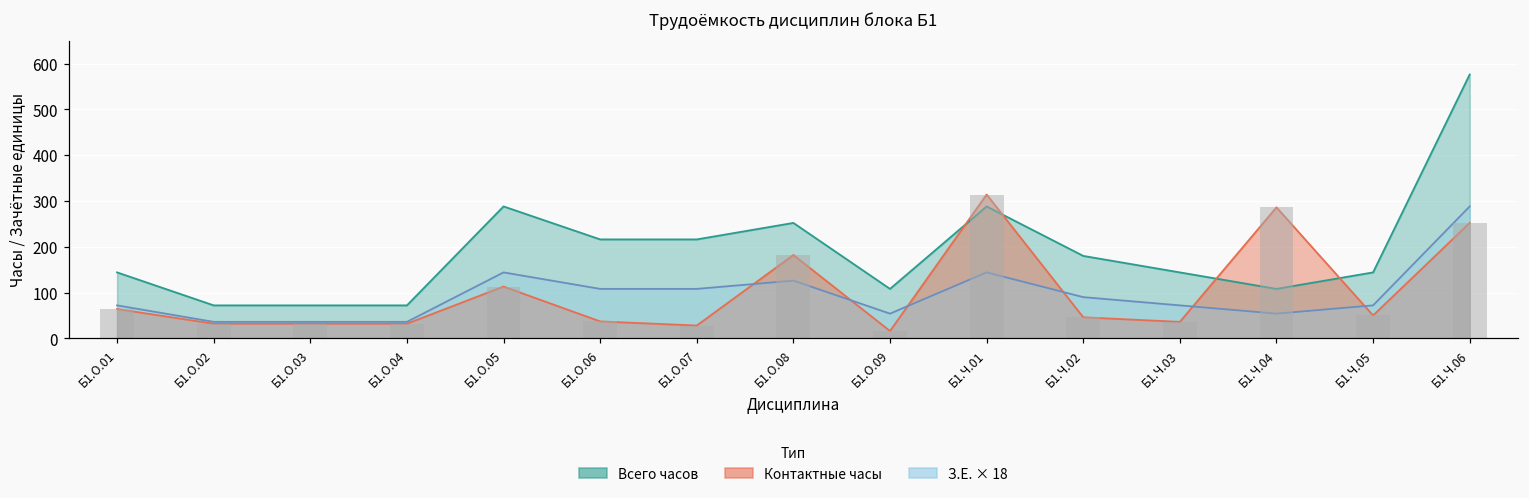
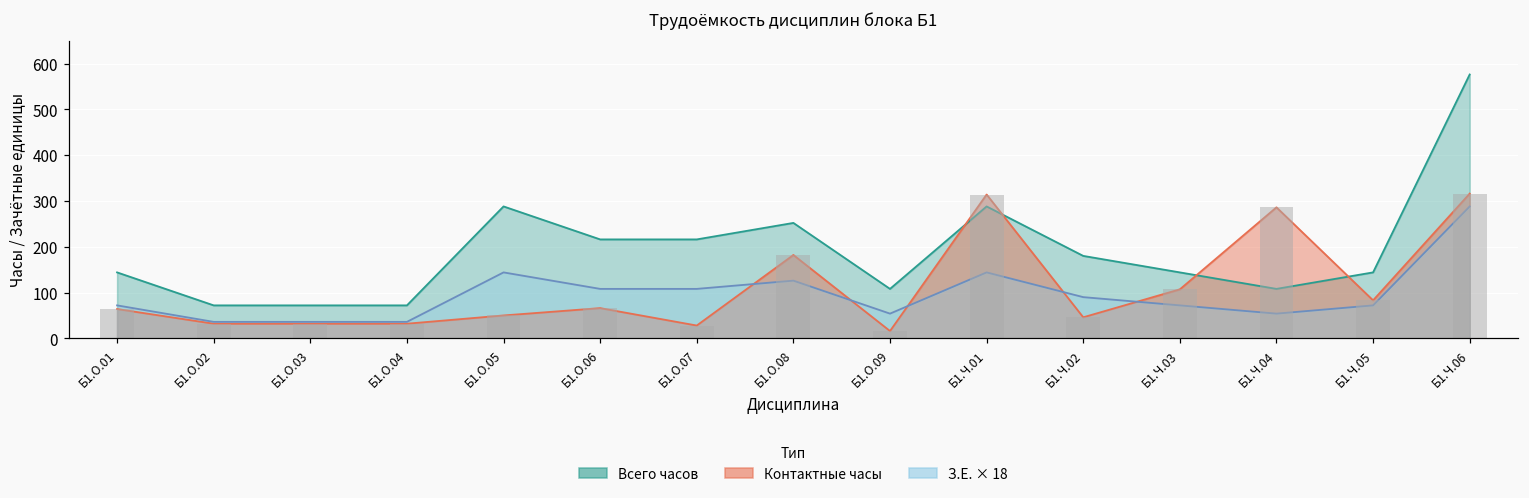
  {
    "Контактные часы": {
      "Б1.О.01": 60,
-     "Б1.О.05": 110,
-     "Б1.О.06": 40,
+     "Б1.О.05": 50,
+     "Б1.О.06": 70,
      "Б1.О.07": 30,
      "Б1.О.08": 180,
      "Б1.О.09": 20,
      "Б1.Ч.01": 310,
      "Б1.Ч.02": 50,
-     "Б1.Ч.03": 40,
+     "Б1.Ч.03": 110,
      "Б1.Ч.04": 290,
-     "Б1.Ч.05": 50,
-     "Б1.Ч.06": 250
+     "Б1.Ч.05": 80,
+     "Б1.Ч.06": 320
    }
  }
